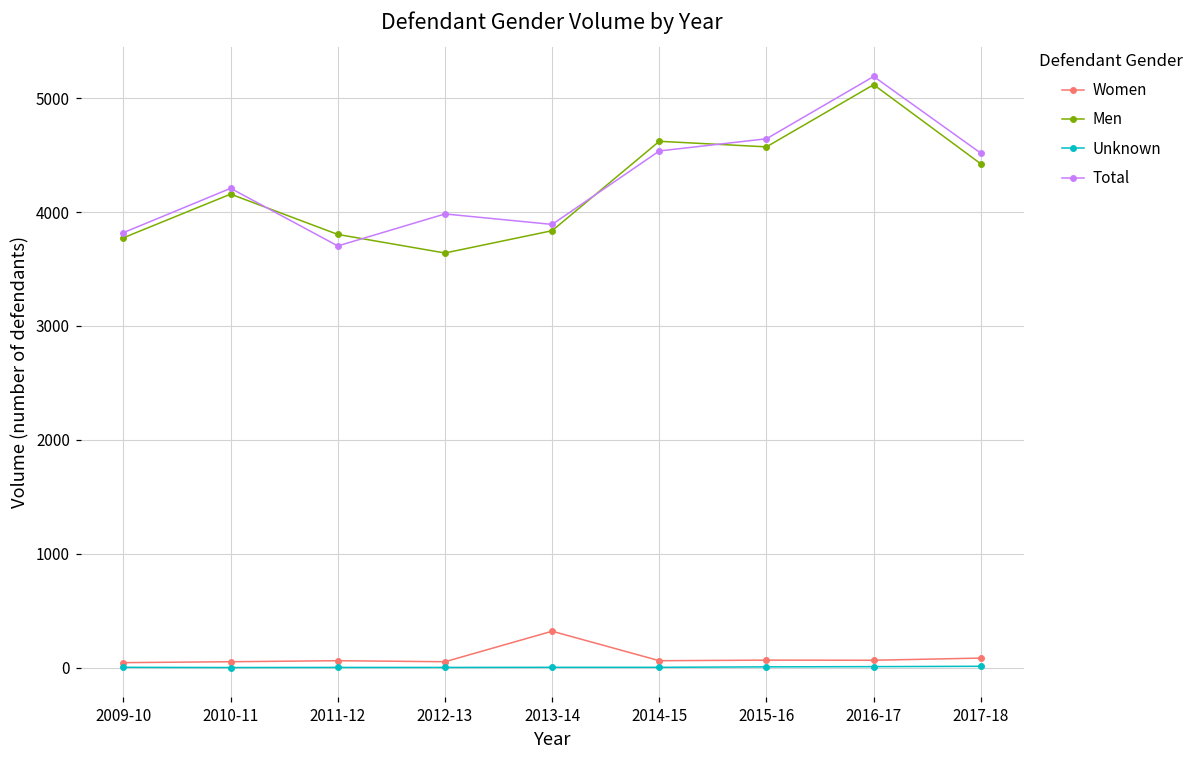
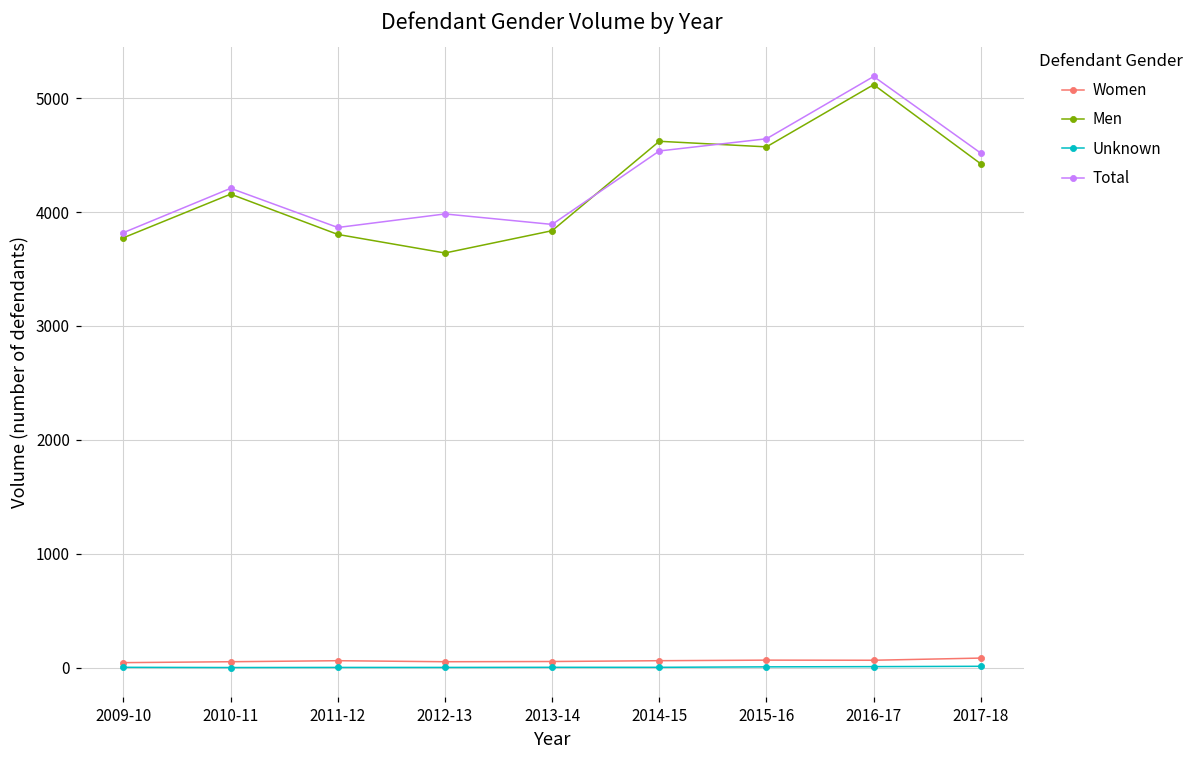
  {
    "Women": {
      "2009-10": 40,
      "2010-11": 50,
      "2011-12": 60,
      "2012-13": 50,
-     "2013-14": 320,
+     "2013-14": 50,
      "2014-15": 60,
      "2015-16": 70,
      "2016-17": 60,
      "2017-18": 80
    },
    "Men": {
      "2009-10": 3770,
      "2010-11": 4160,
      "2011-12": 3800,
      "2012-13": 3640,
      "2013-14": 3840,
      "2014-15": 4620,
      "2015-16": 4570,
      "2016-17": 5120,
      "2017-18": 4420
    },
    "Unknown": {
      "2009-10": 0,
      "2010-11": 0,
      "2011-12": 0,
      "2012-13": 0,
      "2013-14": 0,
      "2014-15": 0,
      "2015-16": 10,
      "2016-17": 10,
      "2017-18": 10
    },
    "Total": {
      "2009-10": 3820,
      "2010-11": 4210,
-     "2011-12": 3700,
+     "2011-12": 3860,
      "2012-13": 3980,
      "2013-14": 3890,
      "2014-15": 4540,
      "2015-16": 4640,
      "2016-17": 5190,
      "2017-18": 4520
    }
  }
